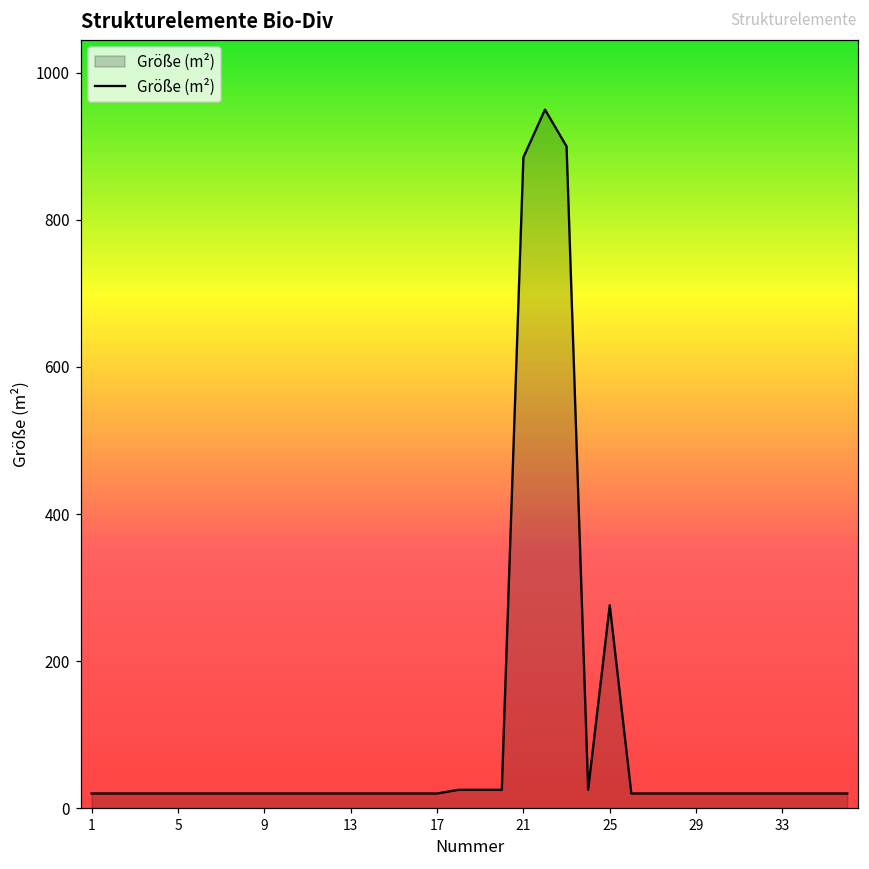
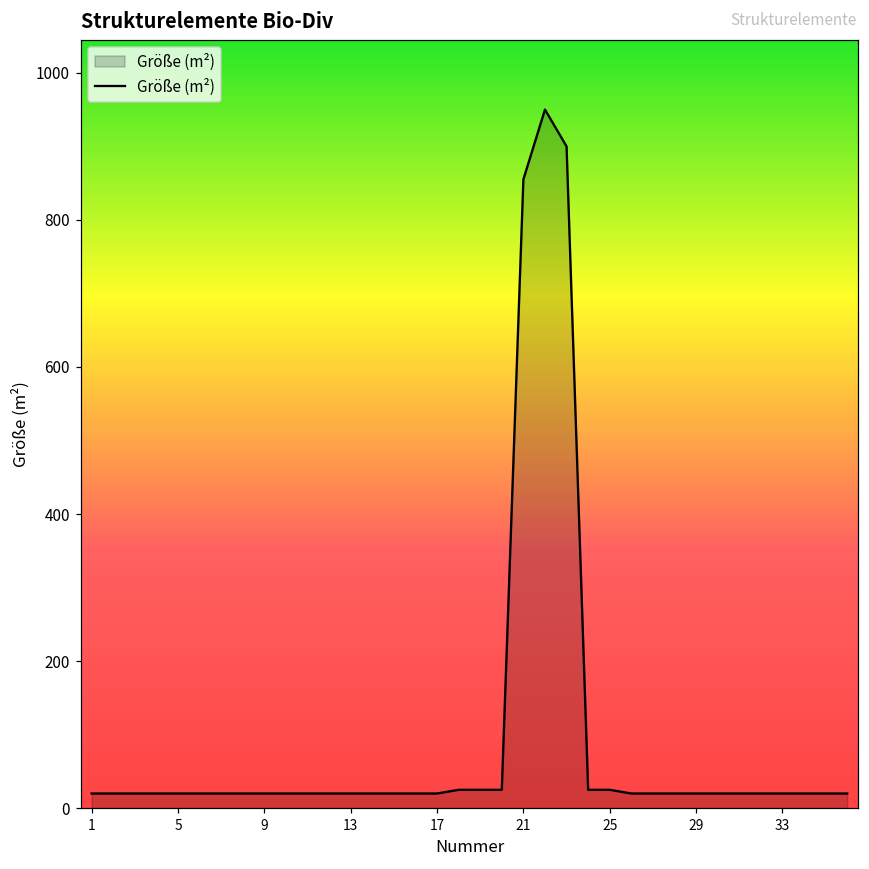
  {
    "1": 20,
    "5": 20,
    "9": 20,
    "13": 20,
    "17": 20,
-   "21": 890,
-   "25": 280,
+   "21": 860,
+   "25": 30,
    "29": 20,
    "33": 20
  }
